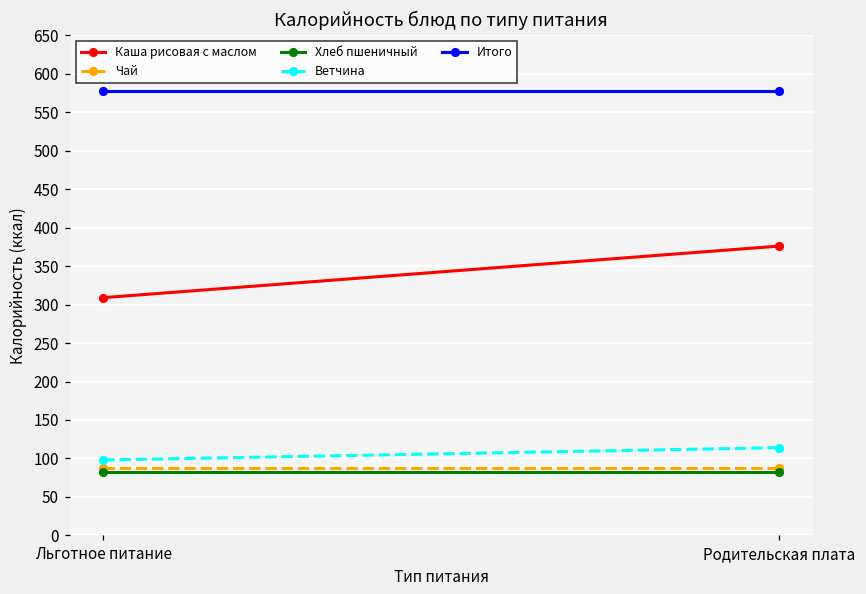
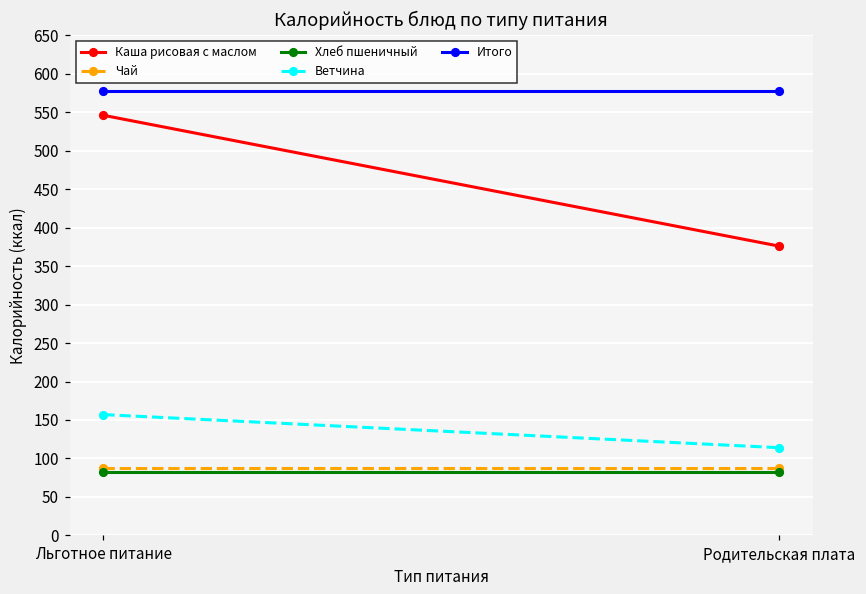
  {
    "Каша рисовая с маслом": {
-     "Льготное питание": 310,
+     "Льготное питание": 550,
      "Родительская плата": 380
    },
    "Чай": {
      "Льготное питание": 90,
      "Родительская плата": 90
    },
    "Хлеб пшеничный": {
      "Льготное питание": 80,
      "Родительская плата": 80
    },
    "Ветчина": {
-     "Льготное питание": 100,
+     "Льготное питание": 160,
      "Родительская плата": 110
    },
    "Итого": {
      "Льготное питание": 580,
      "Родительская плата": 580
    }
  }
